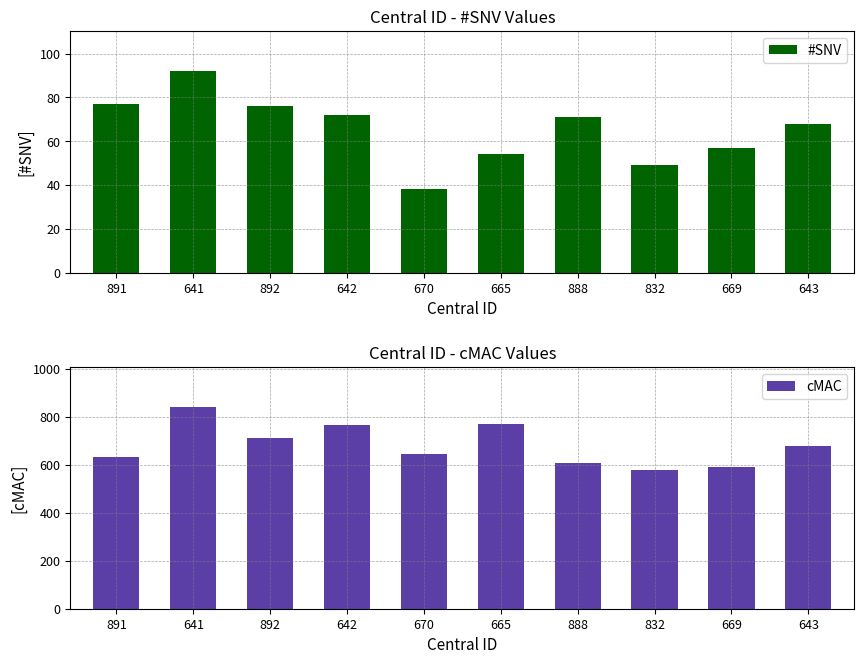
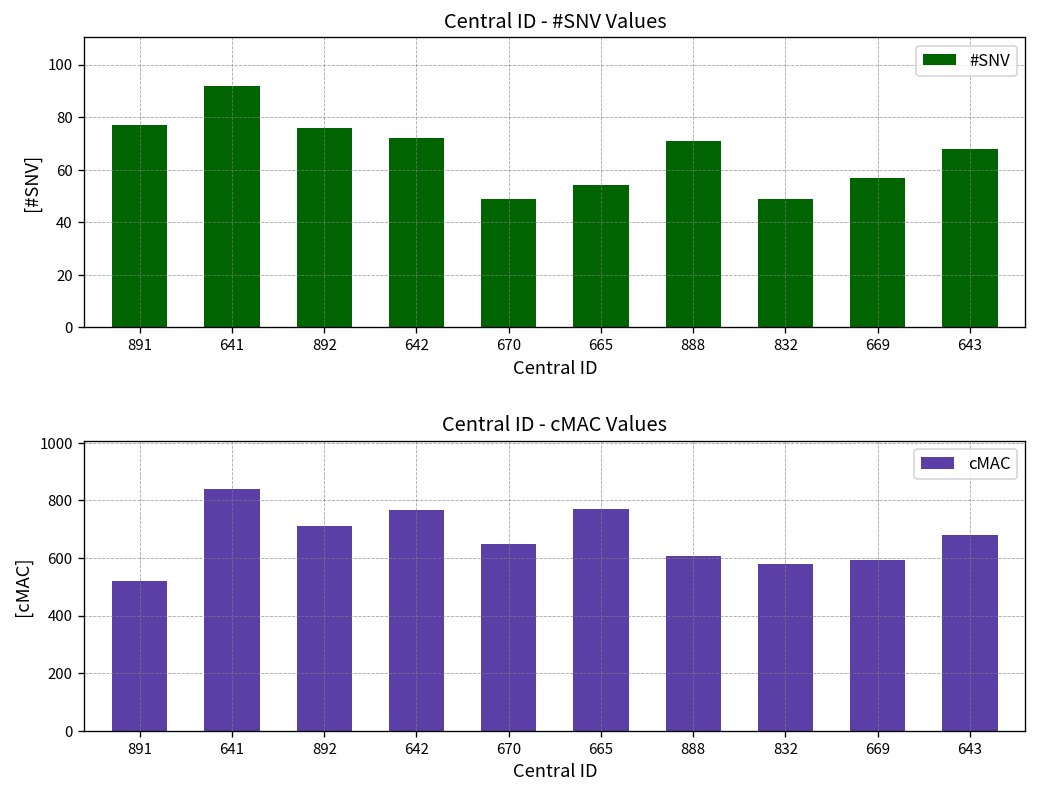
  {
    "Central ID - #SNV Values": {
      "891": 77,
      "641": 92,
      "892": 76,
      "642": 72,
-     "670": 38,
+     "670": 49,
      "665": 54,
      "888": 71,
      "832": 49,
      "669": 57,
      "643": 68
    },
    "Central ID - cMAC Values": {
-     "891": 630,
+     "891": 520,
      "641": 840,
      "892": 710,
      "642": 770,
      "670": 650,
      "665": 770,
      "888": 610,
      "832": 580,
      "669": 590,
      "643": 680
    }
  }
